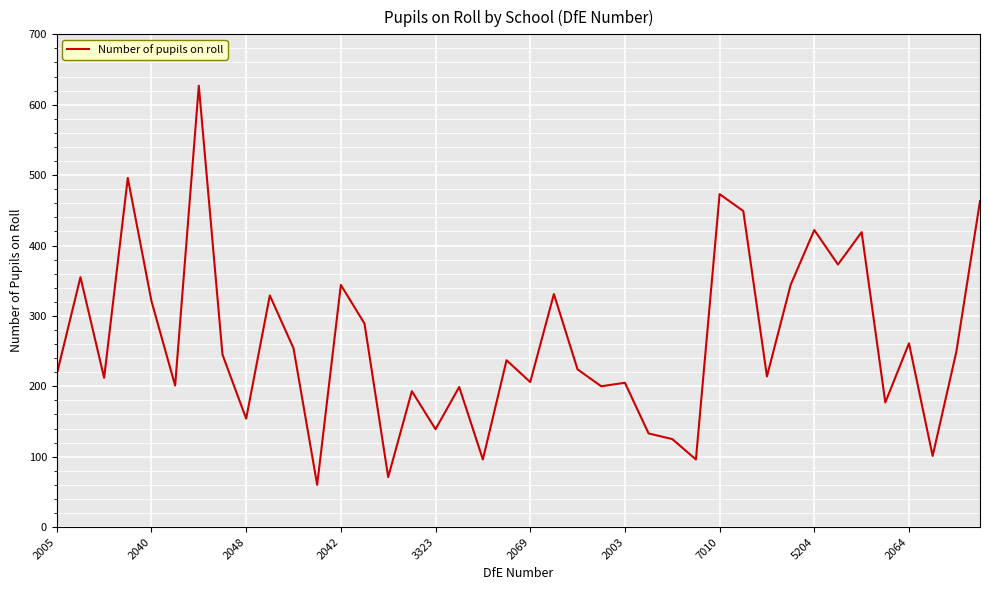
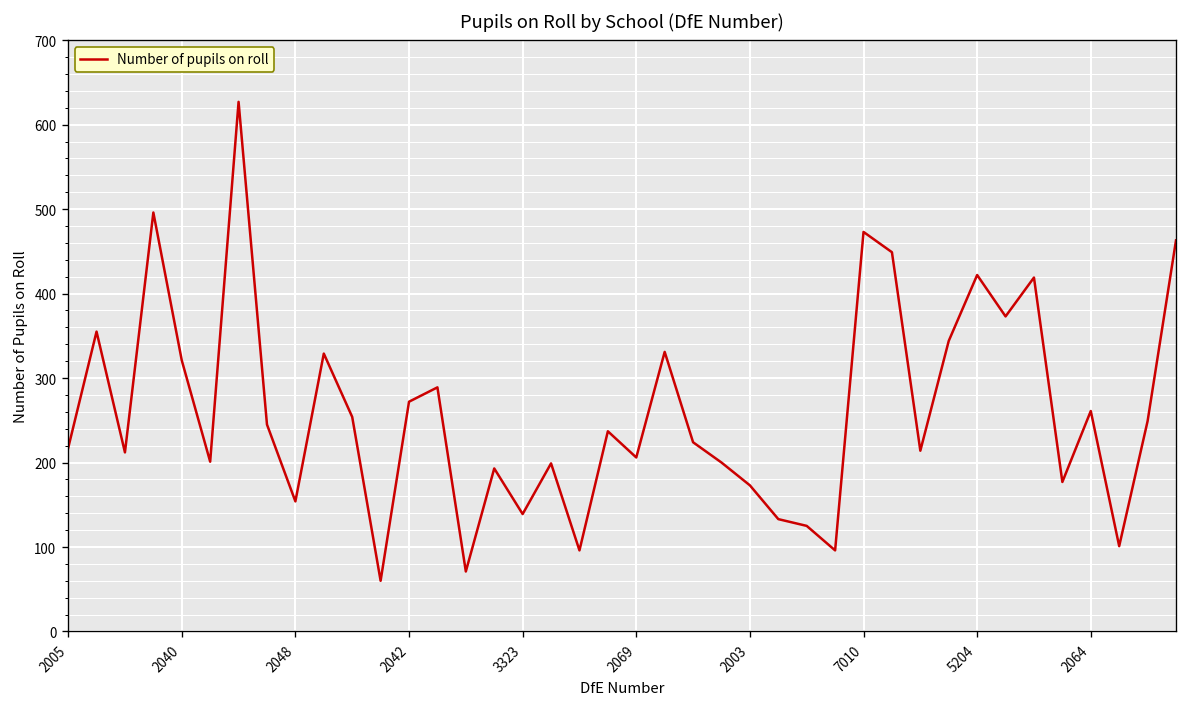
  {
    "2005": 220,
    "2040": 320,
    "2048": 150,
-   "2042": 340,
+   "2042": 270,
    "3323": 140,
    "2069": 210,
-   "2003": 210,
+   "2003": 170,
    "7010": 470,
    "5204": 420,
    "2064": 260
  }
